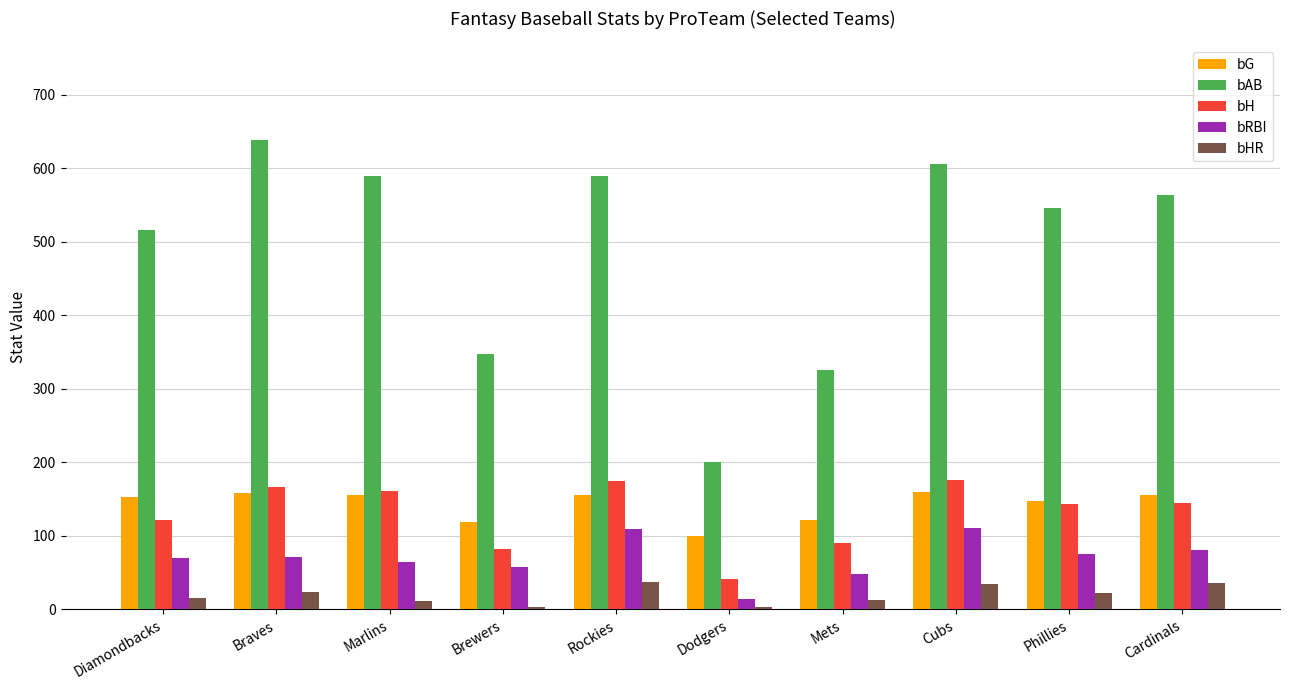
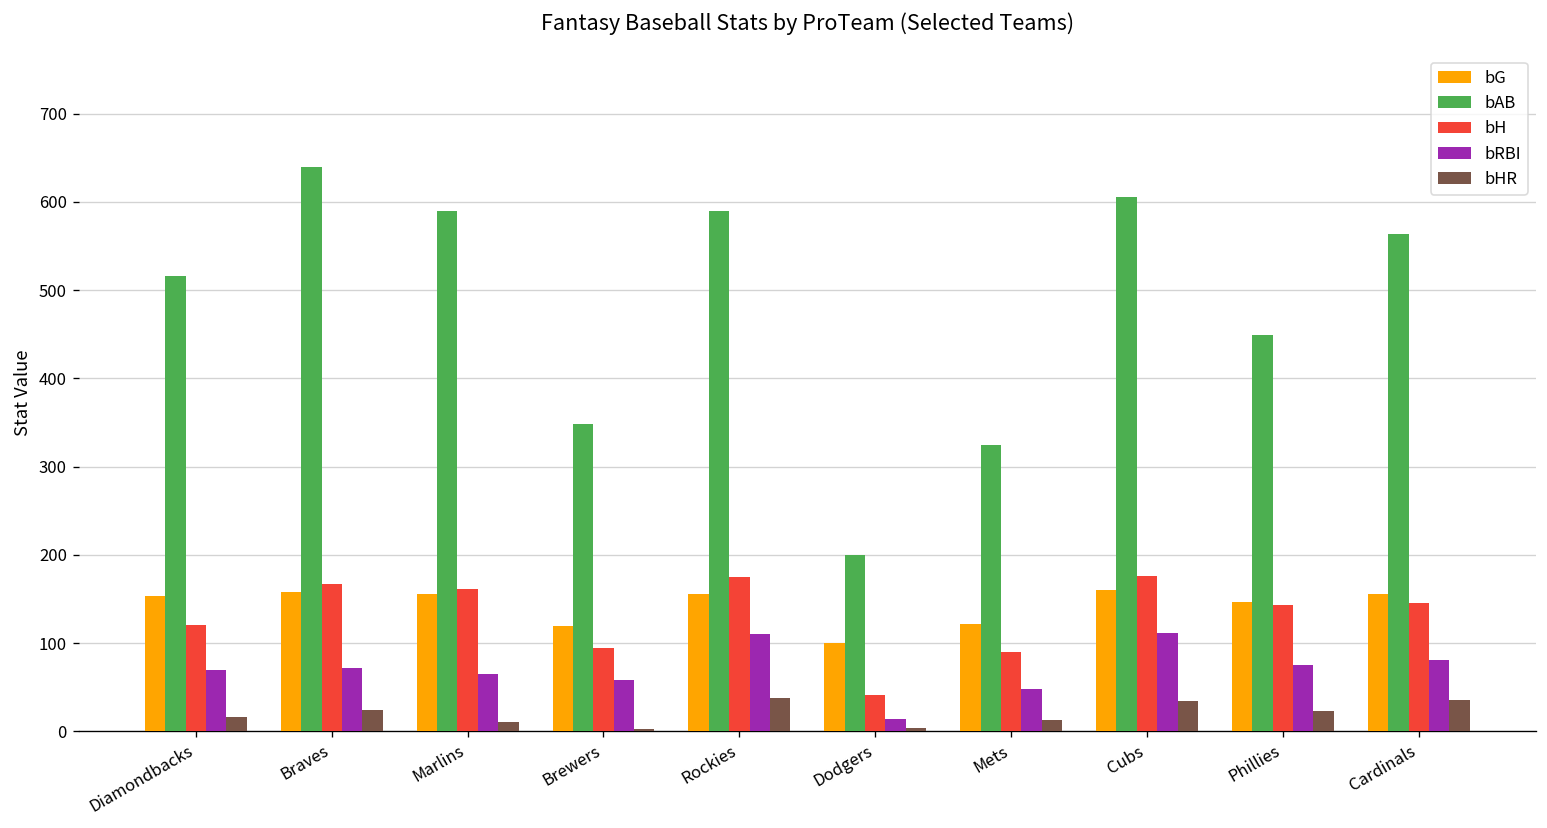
  {
    "bG": {
      "Diamondbacks": 150,
      "Braves": 160,
      "Marlins": 160,
      "Brewers": 120,
      "Rockies": 160,
      "Dodgers": 100,
      "Mets": 120,
      "Cubs": 160,
      "Phillies": 150,
      "Cardinals": 160
    },
    "bAB": {
      "Diamondbacks": 520,
      "Braves": 640,
      "Marlins": 590,
      "Brewers": 350,
      "Rockies": 590,
      "Dodgers": 200,
      "Mets": 330,
      "Cubs": 610,
-     "Phillies": 550,
+     "Phillies": 450,
      "Cardinals": 560
    },
    "bH": {
      "Diamondbacks": 120,
      "Braves": 170,
      "Marlins": 160,
-     "Brewers": 80,
+     "Brewers": 90,
      "Rockies": 180,
      "Dodgers": 40,
      "Mets": 90,
      "Cubs": 180,
      "Phillies": 140,
      "Cardinals": 150
    },
    "bRBI": {
      "Diamondbacks": 70,
      "Braves": 70,
      "Marlins": 70,
      "Brewers": 60,
      "Rockies": 110,
      "Dodgers": 10,
      "Mets": 50,
      "Cubs": 110,
      "Phillies": 80,
      "Cardinals": 80
    },
    "bHR": {
      "Diamondbacks": 20,
      "Braves": 20,
      "Marlins": 10,
      "Rockies": 40,
      "Dodgers": 0,
      "Mets": 10,
      "Cubs": 30,
      "Phillies": 20,
      "Cardinals": 40
    }
  }
